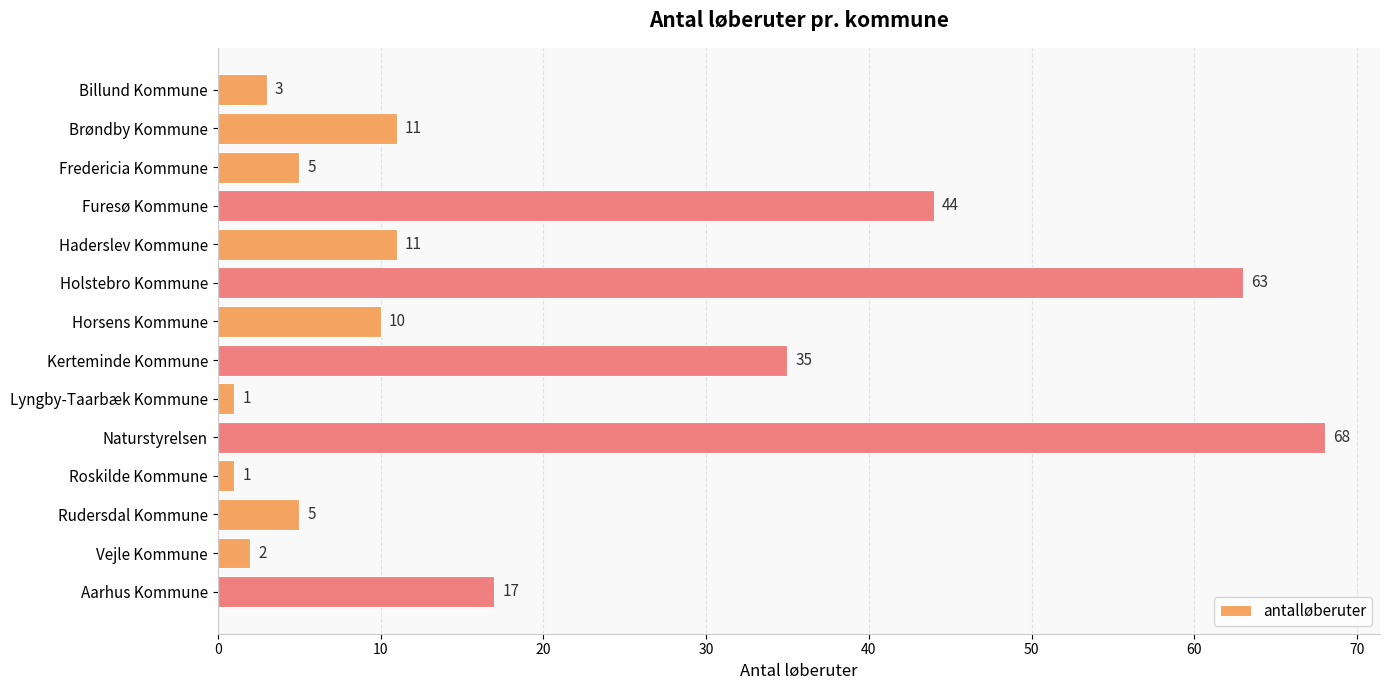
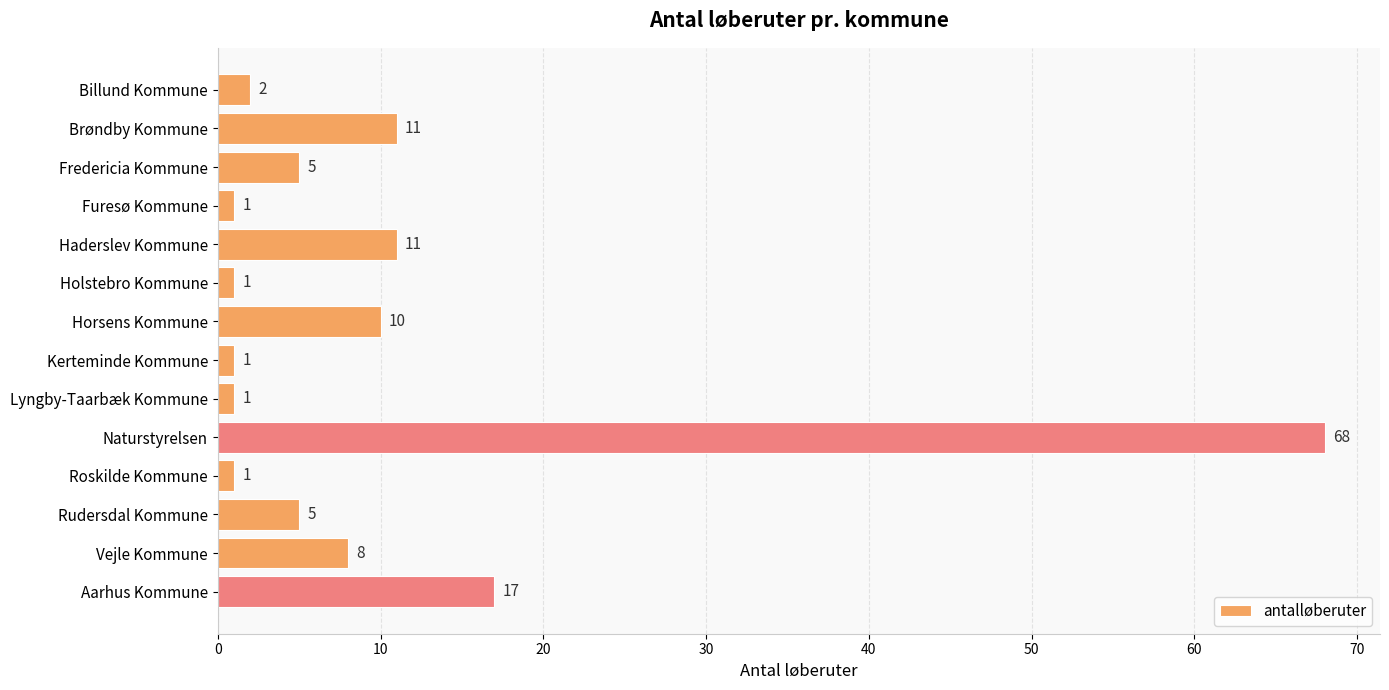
  {
-   "Billund Kommune": 3,
+   "Billund Kommune": 2,
    "Brøndby Kommune": 11,
    "Fredericia Kommune": 5,
-   "Furesø Kommune": 44,
+   "Furesø Kommune": 1,
    "Haderslev Kommune": 11,
-   "Holstebro Kommune": 63,
+   "Holstebro Kommune": 1,
    "Horsens Kommune": 10,
-   "Kerteminde Kommune": 35,
+   "Kerteminde Kommune": 1,
    "Lyngby-Taarbæk Kommune": 1,
    "Naturstyrelsen": 68,
    "Roskilde Kommune": 1,
    "Rudersdal Kommune": 5,
-   "Vejle Kommune": 2,
+   "Vejle Kommune": 8,
    "Aarhus Kommune": 17
  }
